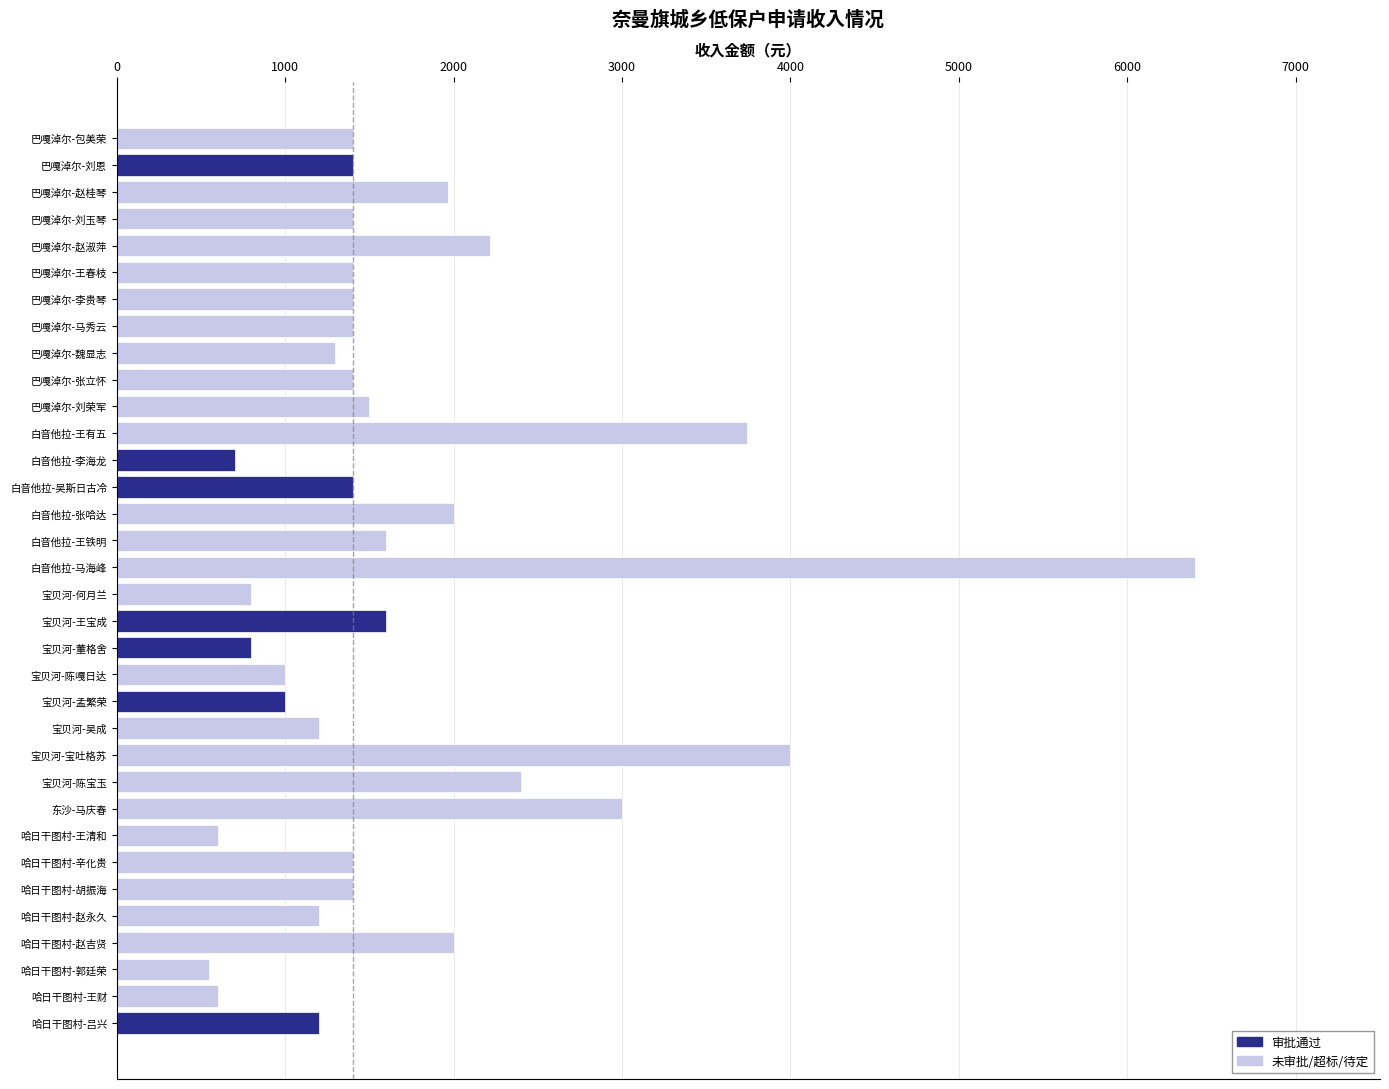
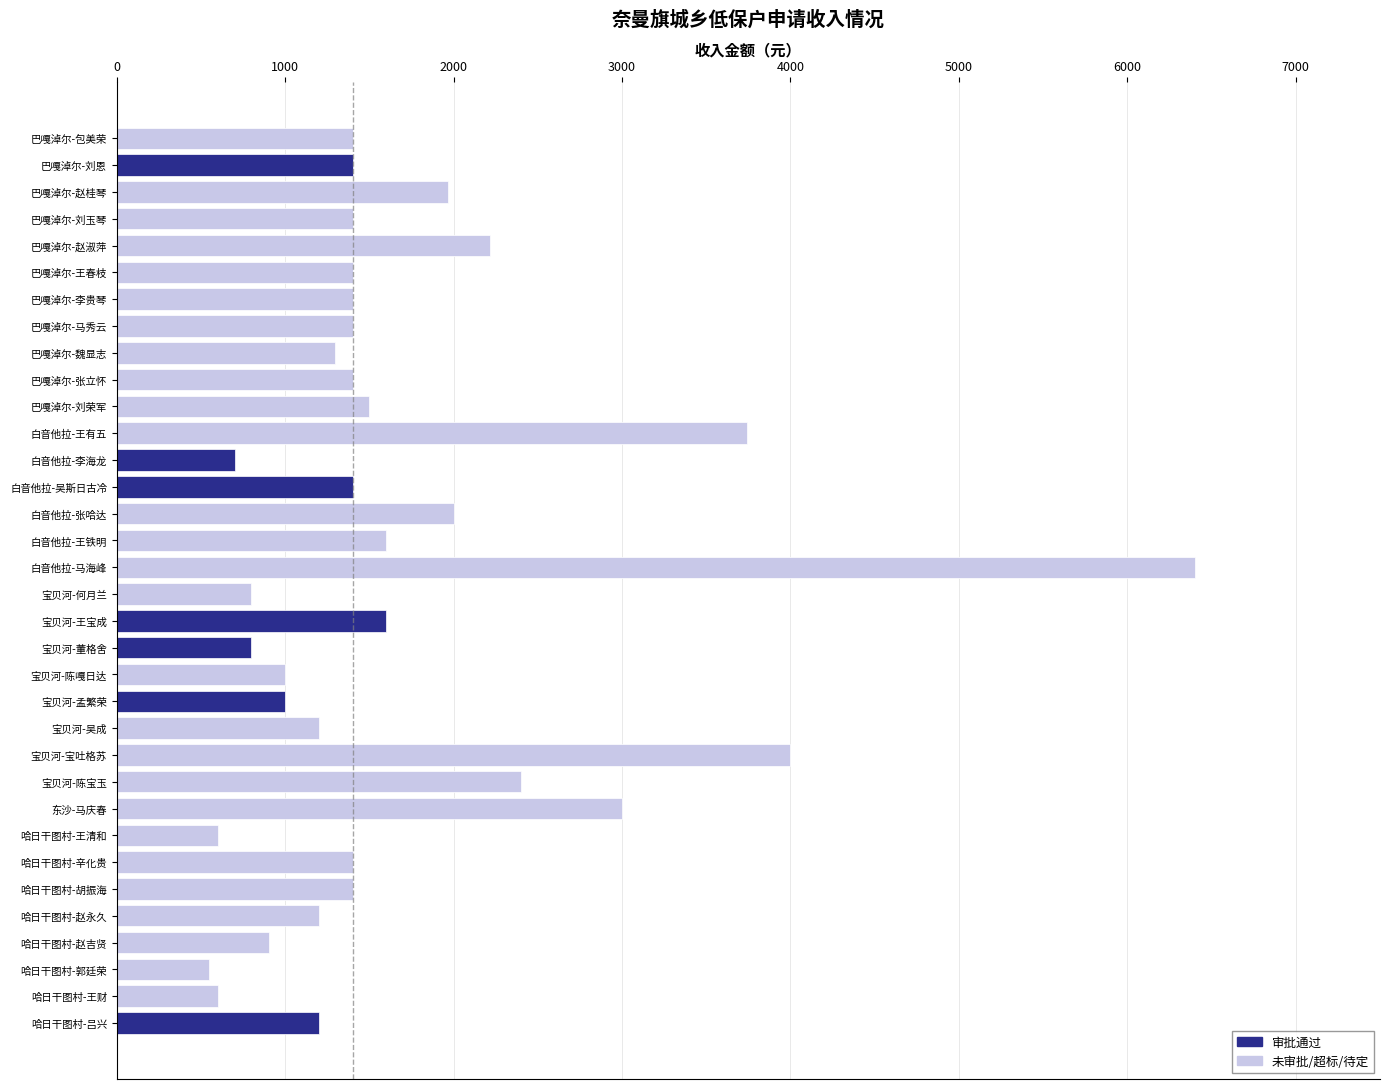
  {
    "巴嘎淖尔-包美荣": 1400,
    "巴嘎淖尔-刘恩": 1400,
    "巴嘎淖尔-赵桂琴": 1970,
    "巴嘎淖尔-刘玉琴": 1400,
    "巴嘎淖尔-赵淑萍": 2220,
    "巴嘎淖尔-王春枝": 1400,
    "巴嘎淖尔-李贵琴": 1400,
    "巴嘎淖尔-马秀云": 1400,
    "巴嘎淖尔-魏显志": 1300,
    "巴嘎淖尔-张立怀": 1400,
    "巴嘎淖尔-刘荣军": 1500,
    "白音他拉-王有五": 3740,
    "白音他拉-李海龙": 700,
    "白音他拉-吴斯日古冷": 1400,
    "白音他拉-张哈达": 2000,
    "白音他拉-王铁明": 1600,
    "白音他拉-马海峰": 6400,
    "宝贝河-何月兰": 800,
    "宝贝河-王宝成": 1600,
    "宝贝河-董格舍": 800,
    "宝贝河-陈嘎日达": 1000,
    "宝贝河-孟繁荣": 1000,
    "宝贝河-吴成": 1200,
    "宝贝河-宝吐格苏": 4000,
    "宝贝河-陈宝玉": 2400,
    "东沙-马庆春": 3000,
    "哈日干图村-王清和": 600,
    "哈日干图村-辛化贵": 1400,
    "哈日干图村-胡振海": 1400,
    "哈日干图村-赵永久": 1200,
-   "哈日干图村-赵吉贤": 2000,
+   "哈日干图村-赵吉贤": 910,
    "哈日干图村-郭廷荣": 550,
    "哈日干图村-王财": 600,
    "哈日干图村-吕兴": 1200
  }
